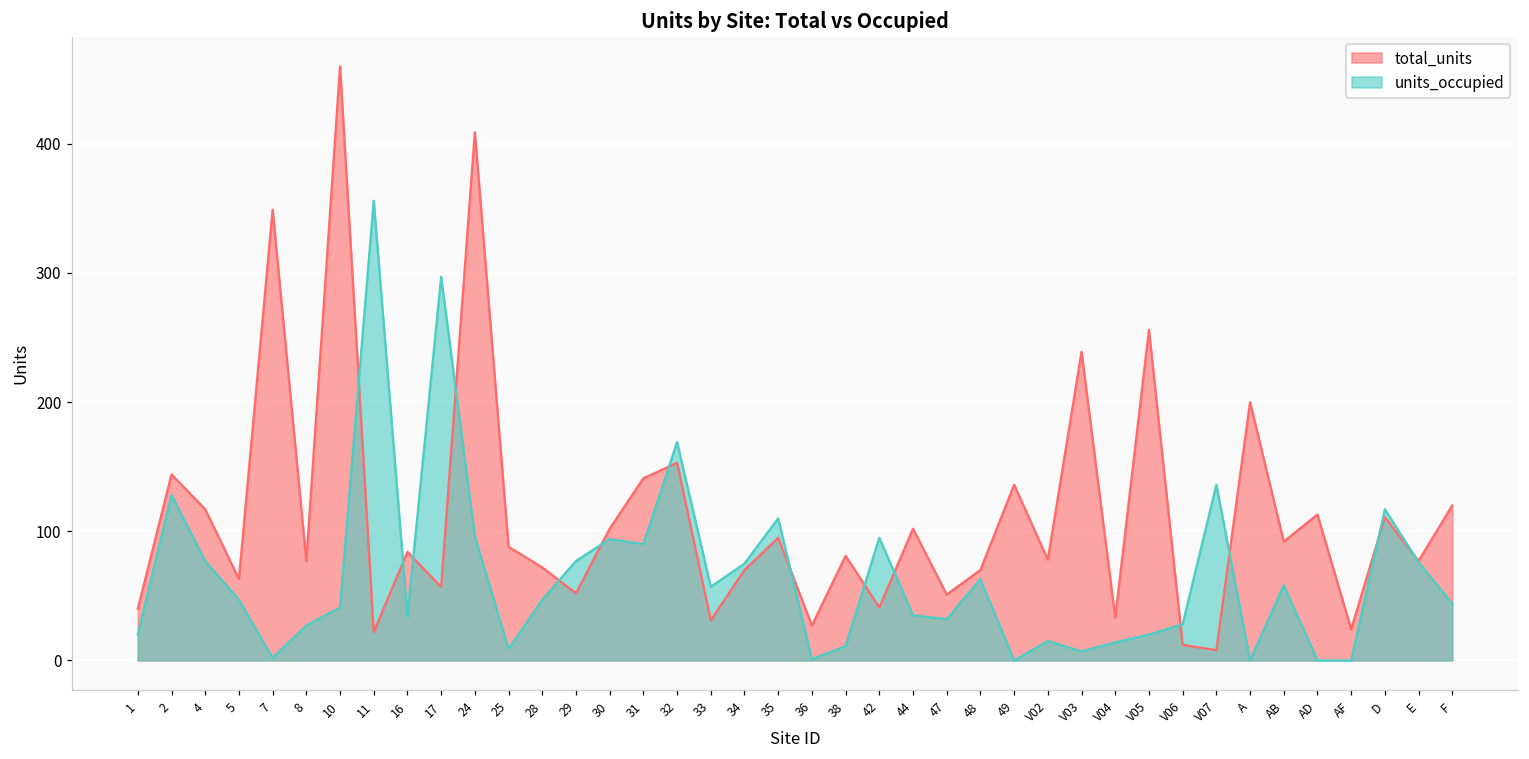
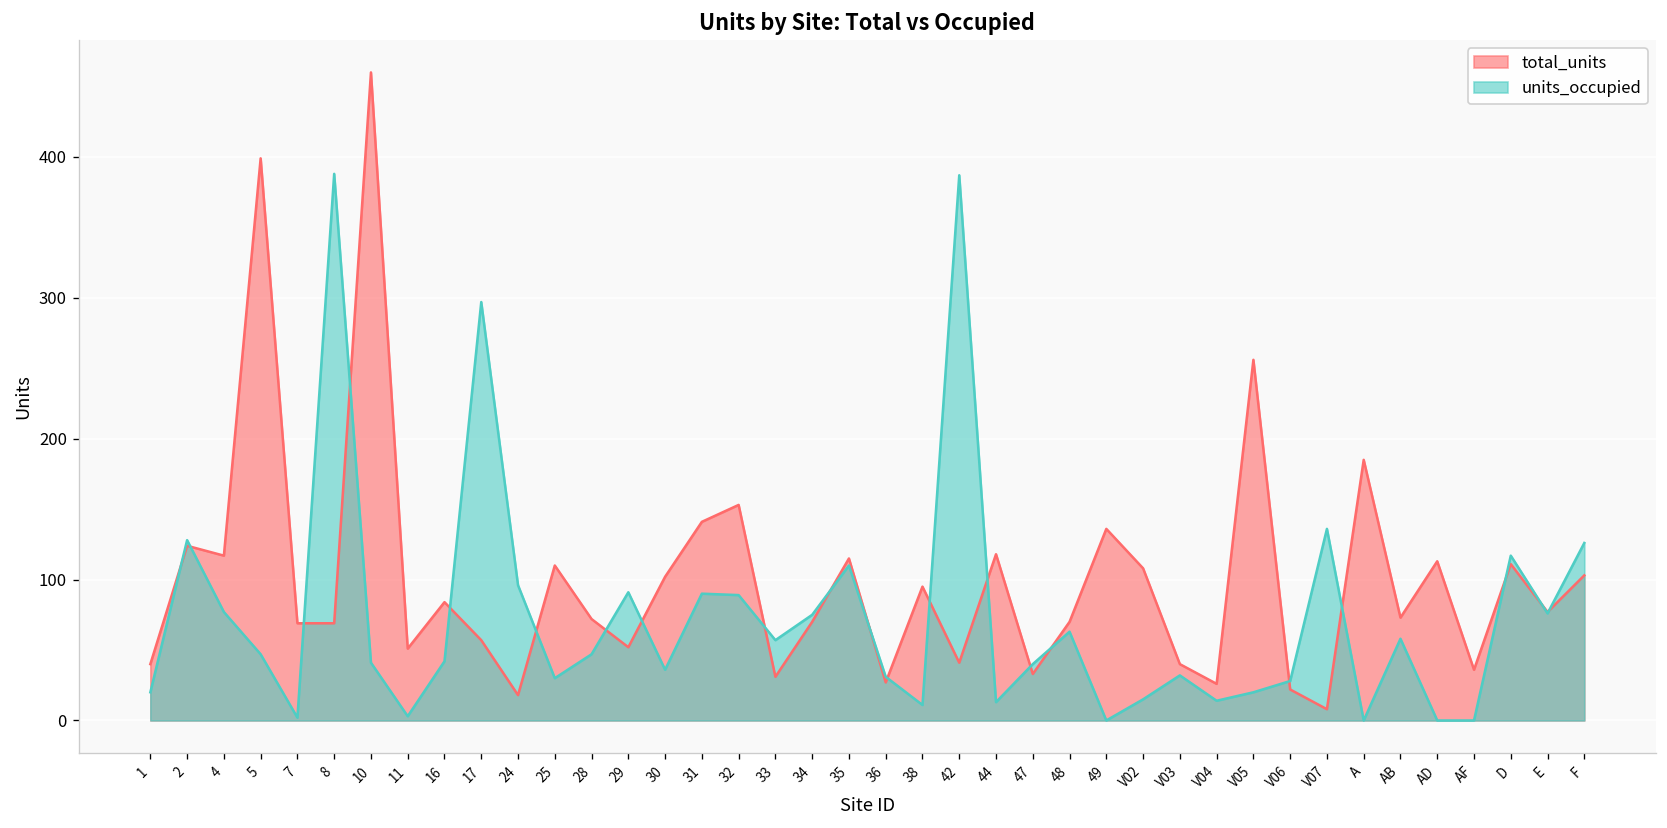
  {
    "total_units": {
      "1": 40,
-     "2": 144,
+     "2": 124,
      "4": 117,
-     "5": 63,
-     "7": 349,
-     "8": 77,
+     "5": 399,
+     "7": 69,
+     "8": 69,
      "10": 460,
-     "11": 22,
+     "11": 51,
      "16": 84,
      "17": 57,
-     "24": 409,
-     "25": 88,
+     "24": 18,
+     "25": 110,
      "28": 72,
      "29": 52,
      "30": 102,
      "31": 141,
      "32": 153,
      "33": 31,
      "34": 70,
-     "35": 95,
+     "35": 115,
      "36": 27,
-     "38": 81,
+     "38": 95,
      "42": 41,
-     "44": 102,
-     "47": 51,
+     "44": 118,
+     "47": 33,
      "48": 70,
      "49": 136,
-     "V02": 78,
-     "V03": 239,
-     "V04": 33,
+     "V02": 108,
+     "V03": 40,
+     "V04": 26,
      "V05": 256,
-     "V06": 12,
+     "V06": 22,
      "V07": 8,
-     "A": 200,
-     "AB": 92,
+     "A": 185,
+     "AB": 73,
      "AD": 113,
-     "AF": 24,
+     "AF": 36,
      "D": 111,
-     "F": 120
+     "F": 103
    },
    "units_occupied": {
      "1": 20,
      "2": 128,
      "4": 77,
      "5": 47,
      "7": 2,
-     "8": 27,
+     "8": 388,
      "10": 41,
-     "11": 356,
-     "16": 34,
+     "11": 3,
+     "16": 42,
      "17": 297,
      "24": 96,
-     "25": 9,
+     "25": 30,
      "28": 47,
-     "29": 77,
-     "30": 94,
+     "29": 91,
+     "30": 36,
      "31": 90,
-     "32": 169,
+     "32": 89,
      "33": 57,
      "34": 75,
      "35": 110,
-     "36": 1,
+     "36": 31,
      "38": 11,
-     "42": 95,
-     "44": 35,
-     "47": 32,
+     "42": 387,
+     "44": 13,
+     "47": 40,
      "48": 63,
      "49": 0,
      "V02": 15,
-     "V03": 7,
+     "V03": 32,
      "V04": 14,
      "V05": 20,
      "V06": 28,
      "V07": 136,
      "A": 0,
      "AB": 58,
      "AD": 0,
      "AF": 0,
      "D": 117,
-     "F": 44
+     "F": 126
    }
  }
